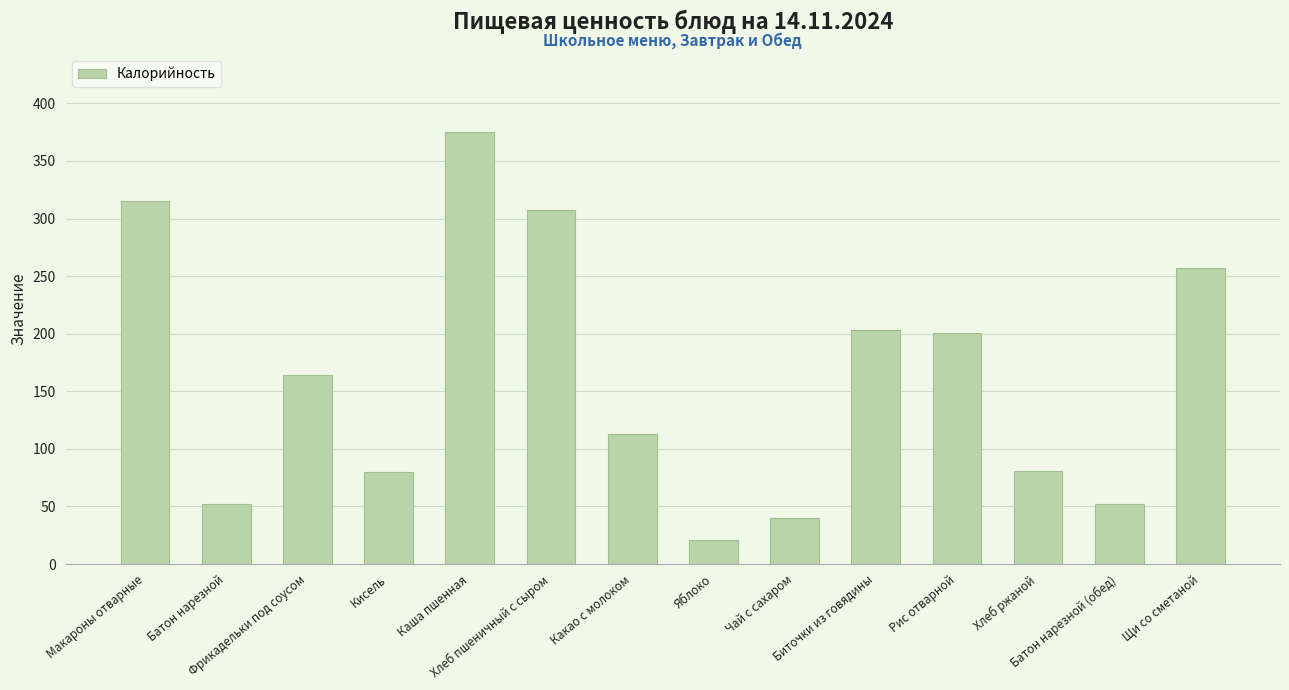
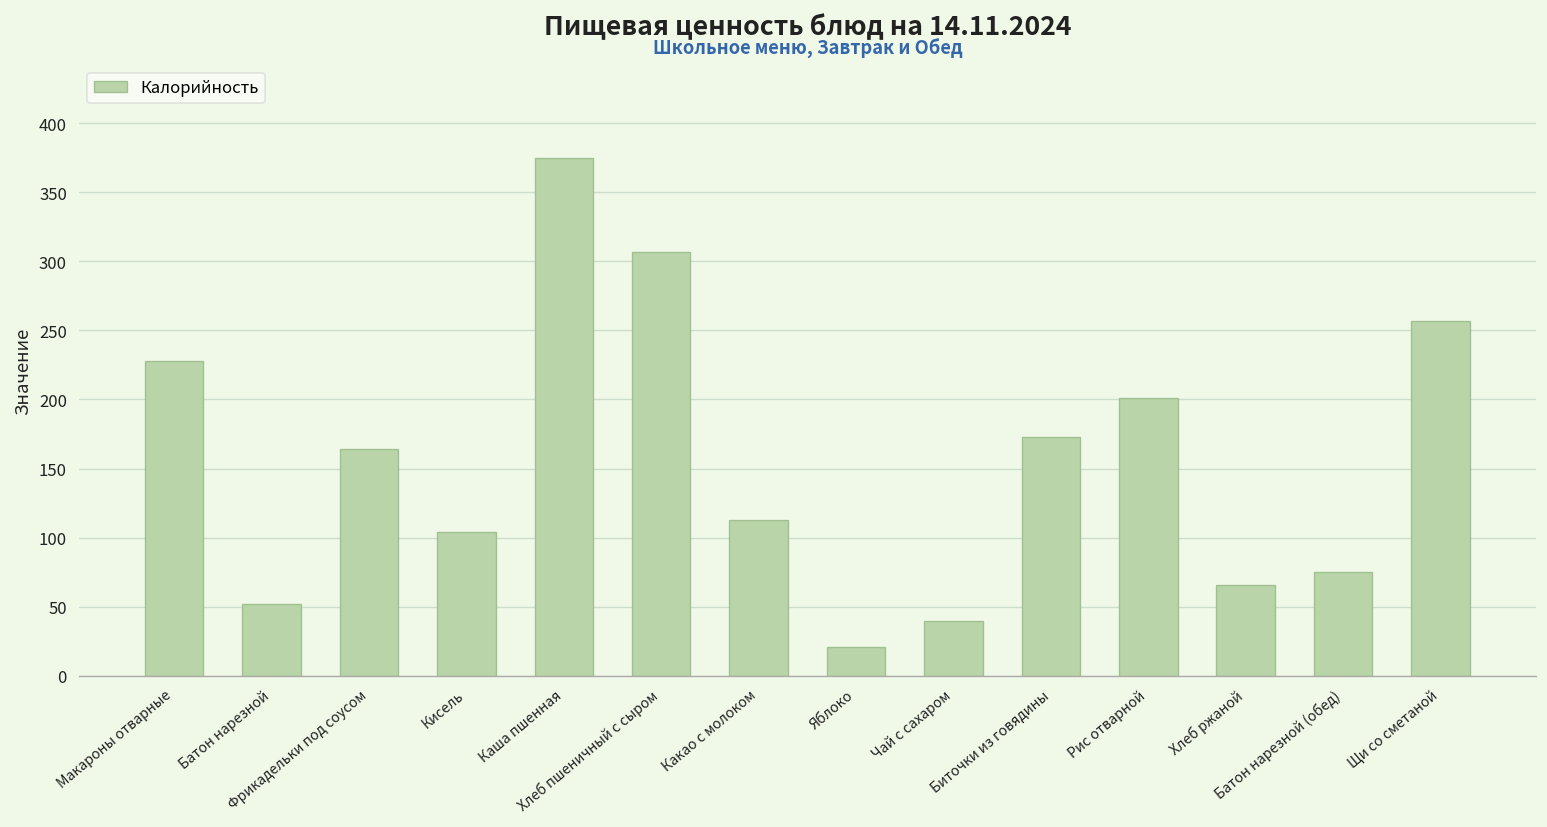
  {
-   "Макароны отварные": 315,
+   "Макароны отварные": 228,
    "Батон нарезной": 52,
    "Фрикадельки под соусом": 164,
-   "Кисель": 80,
+   "Кисель": 104,
    "Каша пшенная": 375,
    "Хлеб пшеничный с сыром": 307,
    "Какао с молоком": 113,
    "Яблоко": 21,
    "Чай с сахаром": 40,
-   "Биточки из говядины": 203,
+   "Биточки из говядины": 173,
    "Рис отварной": 201,
-   "Хлеб ржаной": 81,
-   "Батон нарезной (обед)": 52,
+   "Хлеб ржаной": 66,
+   "Батон нарезной (обед)": 75,
    "Щи со сметаной": 257
  }
